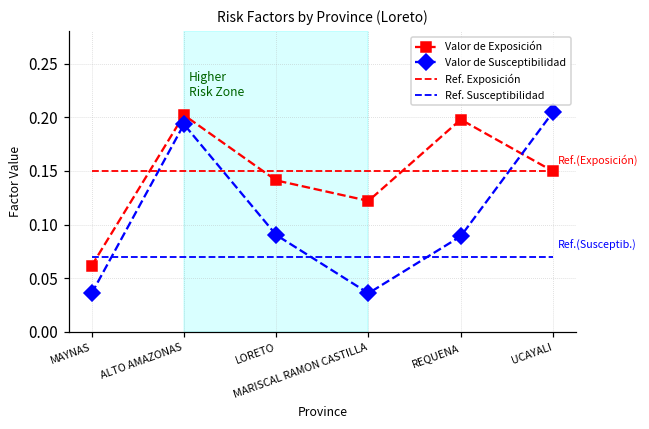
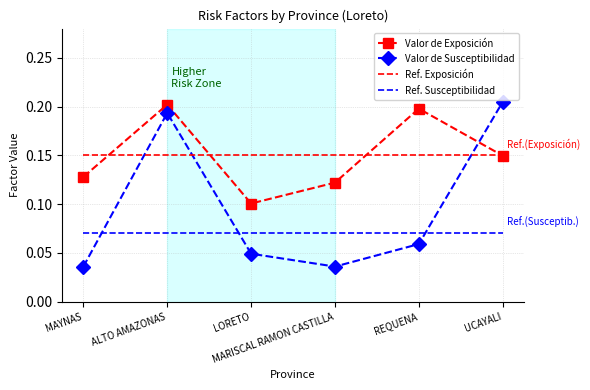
  {
    "Valor de Exposición": {
-     "MAYNAS": 0.06,
+     "MAYNAS": 0.13,
      "ALTO AMAZONAS": 0.20,
-     "LORETO": 0.14,
+     "LORETO": 0.10,
      "MARISCAL RAMON CASTILLA": 0.12,
      "REQUENA": 0.20,
      "UCAYALI": 0.15
    },
    "Valor de Susceptibilidad": {
      "MAYNAS": 0.04,
      "ALTO AMAZONAS": 0.19,
-     "LORETO": 0.09,
+     "LORETO": 0.05,
      "MARISCAL RAMON CASTILLA": 0.04,
-     "REQUENA": 0.09,
+     "REQUENA": 0.06,
      "UCAYALI": 0.20
    }
  }
